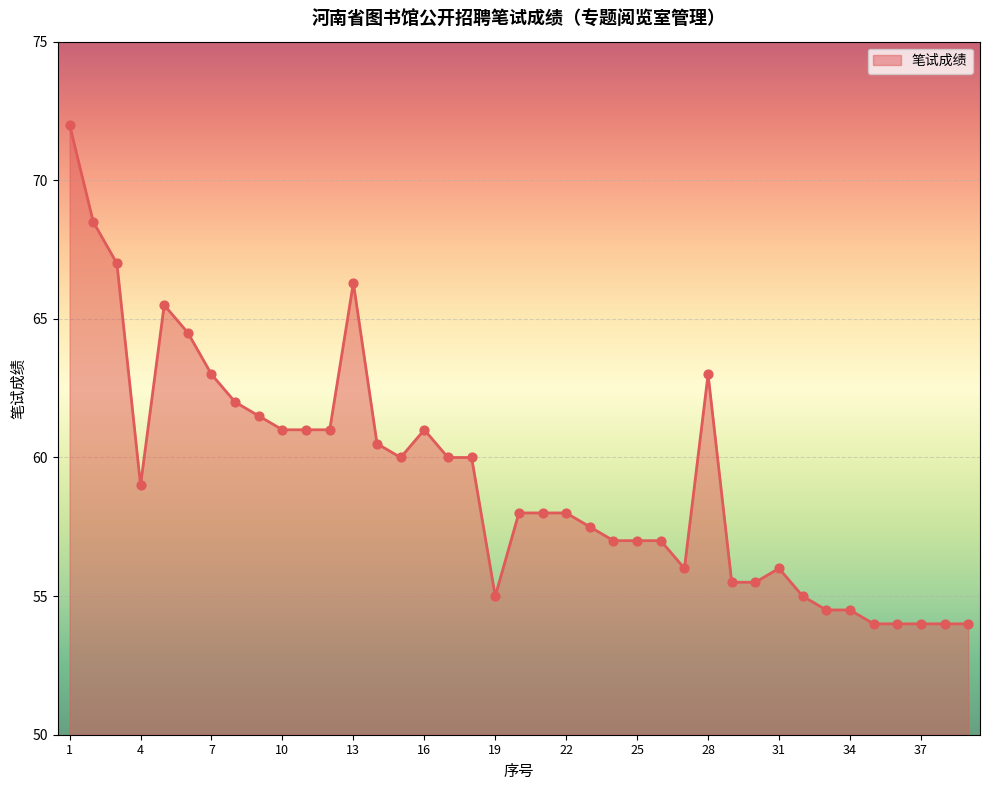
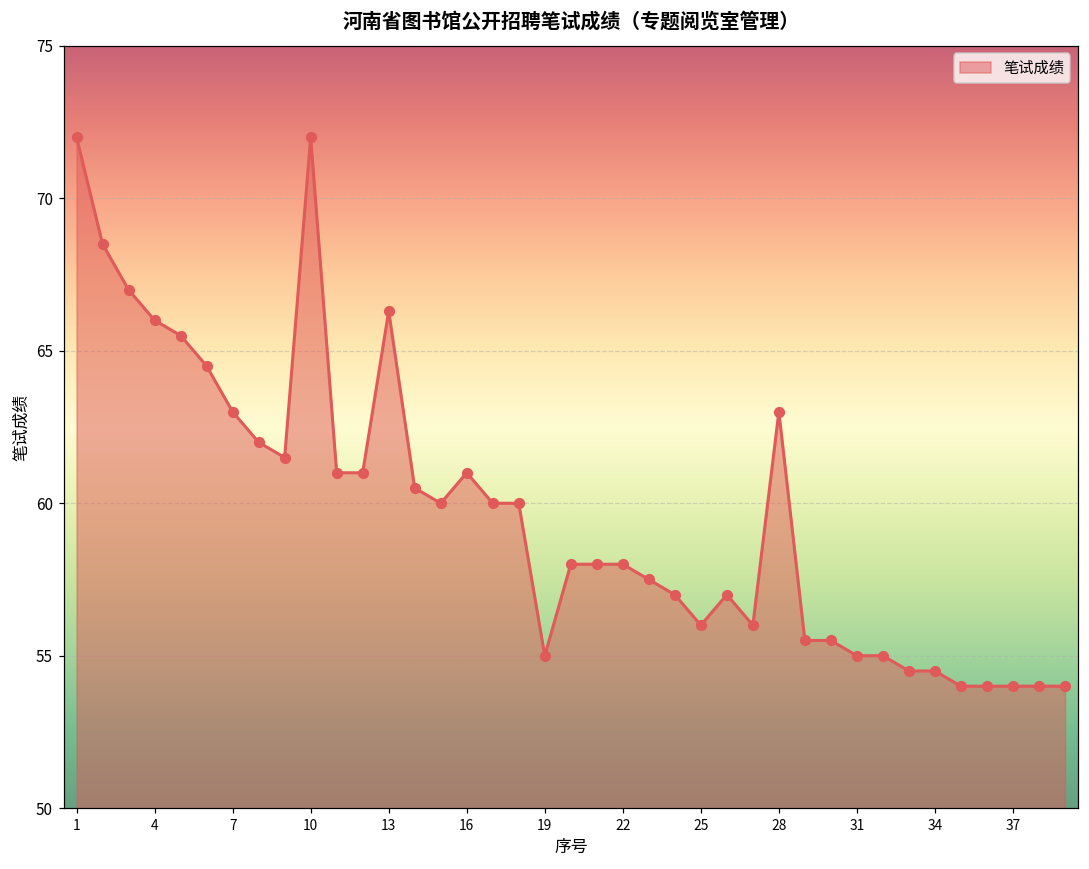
  {
    "1": 72,
-   "4": 59,
+   "4": 66,
    "7": 63,
-   "10": 61,
+   "10": 72,
    "13": 66.3,
    "16": 61,
    "19": 55,
    "22": 58,
-   "25": 57,
+   "25": 56,
    "28": 63,
-   "31": 56,
+   "31": 55,
    "34": 54.5,
    "37": 54
  }
